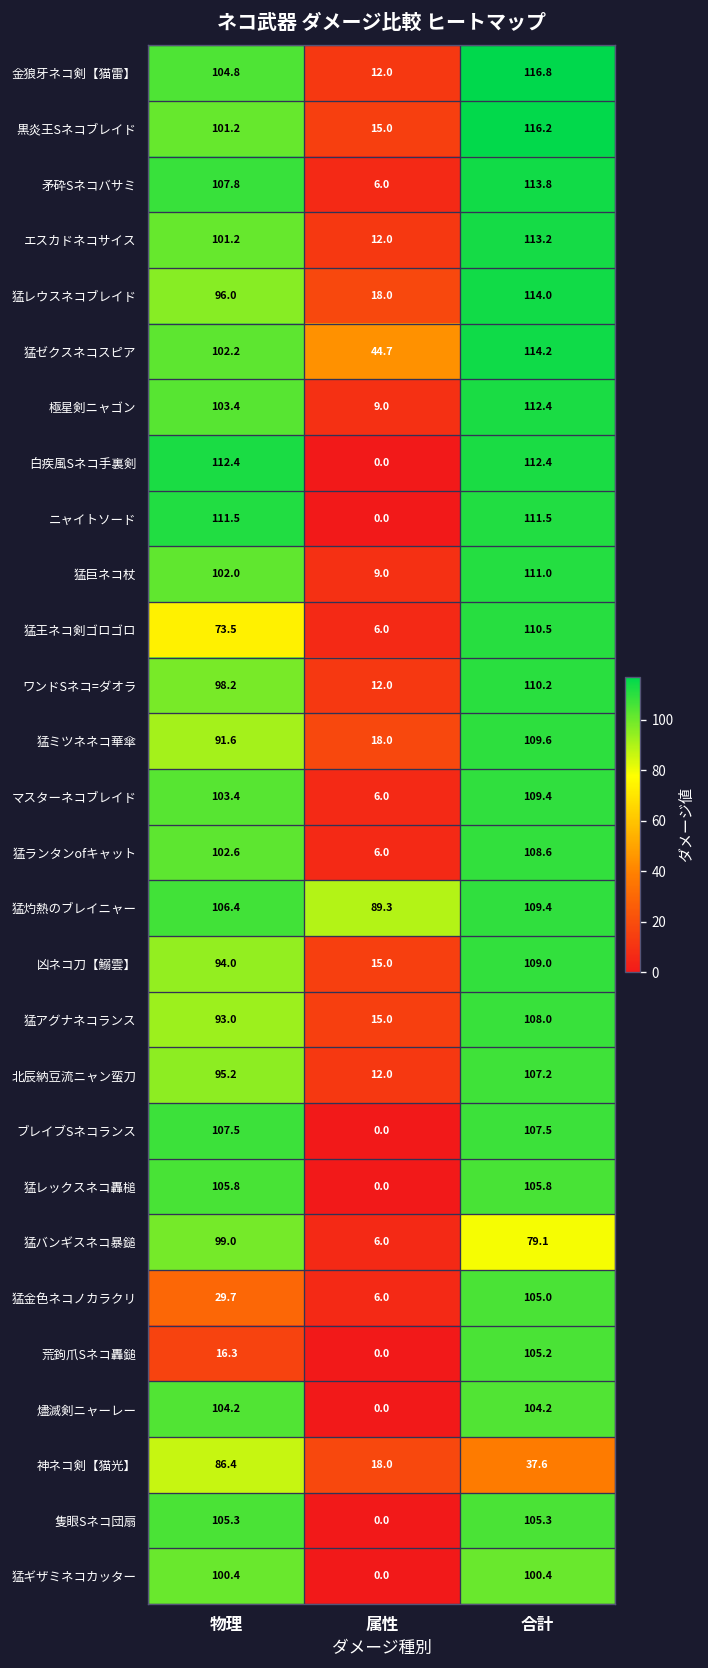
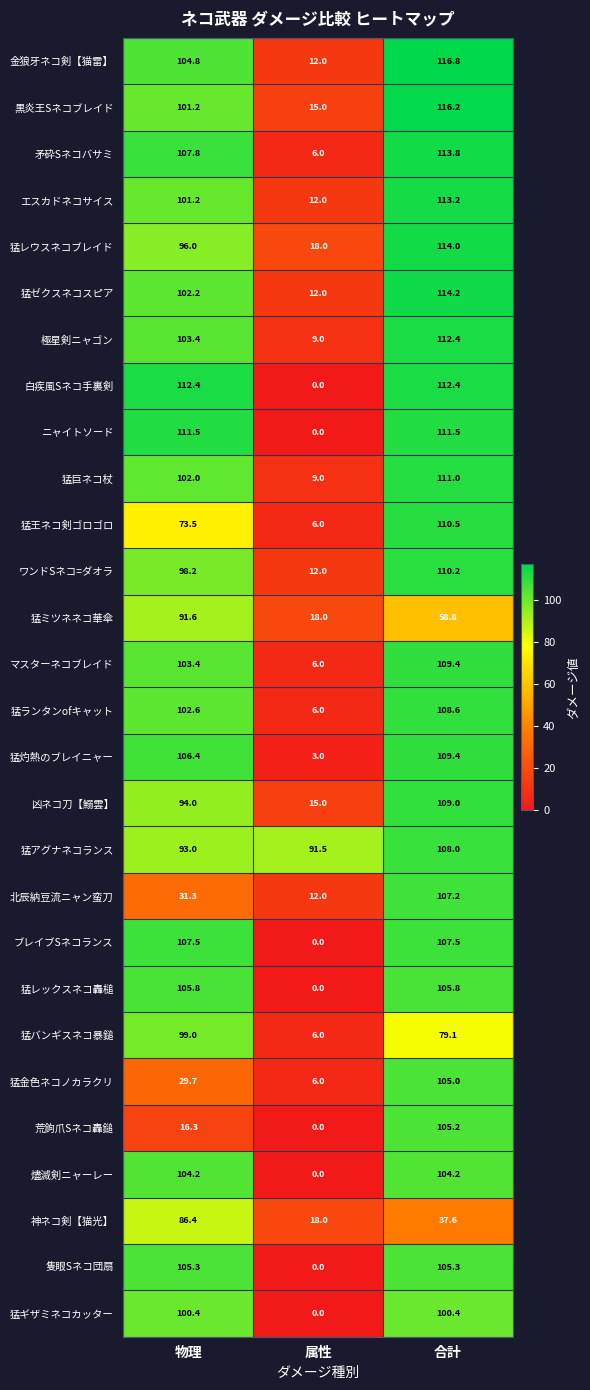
  {
    "金狼牙ネコ剣【猫雷】": {
      "物理": 104.8,
      "属性": 12.0,
      "合計": 116.8
    },
    "黒炎王Sネコブレイド": {
      "物理": 101.2,
      "属性": 15.0,
      "合計": 116.2
    },
    "矛砕Sネコバサミ": {
      "物理": 107.8,
      "属性": 6.0,
      "合計": 113.8
    },
    "エスカドネコサイス": {
      "物理": 101.2,
      "属性": 12.0,
      "合計": 113.2
    },
    "猛レウスネコブレイド": {
      "物理": 96.0,
      "属性": 18.0,
      "合計": 114.0
    },
    "猛ゼクスネコスピア": {
      "物理": 102.2,
-     "属性": 44.7,
+     "属性": 12.0,
      "合計": 114.2
    },
    "極星剣ニャゴン": {
      "物理": 103.4,
      "属性": 9.0,
      "合計": 112.4
    },
    "白疾風Sネコ手裏剣": {
      "物理": 112.4,
      "属性": 0.0,
      "合計": 112.4
    },
    "ニャイトソード": {
      "物理": 111.5,
      "属性": 0.0,
      "合計": 111.5
    },
    "猛巨ネコ杖": {
      "物理": 102.0,
      "属性": 9.0,
      "合計": 111.0
    },
    "猛王ネコ剣ゴロゴロ": {
      "物理": 73.5,
      "属性": 6.0,
      "合計": 110.5
    },
    "ワンドSネコ=ダオラ": {
      "物理": 98.2,
      "属性": 12.0,
      "合計": 110.2
    },
    "猛ミツネネコ華傘": {
      "物理": 91.6,
      "属性": 18.0,
-     "合計": 109.6
+     "合計": 58.8
    },
    "マスターネコブレイド": {
      "物理": 103.4,
      "属性": 6.0,
      "合計": 109.4
    },
    "猛ランタンofキャット": {
      "物理": 102.6,
      "属性": 6.0,
      "合計": 108.6
    },
    "猛灼熱のブレイニャー": {
      "物理": 106.4,
-     "属性": 89.3,
+     "属性": 3.0,
      "合計": 109.4
    },
    "凶ネコ刀【鰯雲】": {
      "物理": 94.0,
      "属性": 15.0,
      "合計": 109.0
    },
    "猛アグナネコランス": {
      "物理": 93.0,
-     "属性": 15.0,
+     "属性": 91.5,
      "合計": 108.0
    },
    "北辰納豆流ニャン蛮刀": {
-     "物理": 95.2,
+     "物理": 31.3,
      "属性": 12.0,
      "合計": 107.2
    },
    "ブレイブSネコランス": {
      "物理": 107.5,
      "属性": 0.0,
      "合計": 107.5
    },
    "猛レックスネコ轟槌": {
      "物理": 105.8,
      "属性": 0.0,
      "合計": 105.8
    },
    "猛バンギスネコ暴鎚": {
      "物理": 99.0,
      "属性": 6.0,
      "合計": 79.1
    },
    "猛金色ネコノカラクリ": {
      "物理": 29.7,
      "属性": 6.0,
      "合計": 105.0
    },
    "荒鉤爪Sネコ轟鎚": {
      "物理": 16.3,
      "属性": 0.0,
      "合計": 105.2
    },
    "燼滅剣ニャーレー": {
      "物理": 104.2,
      "属性": 0.0,
      "合計": 104.2
    },
    "神ネコ剣【猫光】": {
      "物理": 86.4,
      "属性": 18.0,
      "合計": 37.6
    },
    "隻眼Sネコ団扇": {
      "物理": 105.3,
      "属性": 0.0,
      "合計": 105.3
    },
    "猛ギザミネコカッター": {
      "物理": 100.4,
      "属性": 0.0,
      "合計": 100.4
    }
  }
